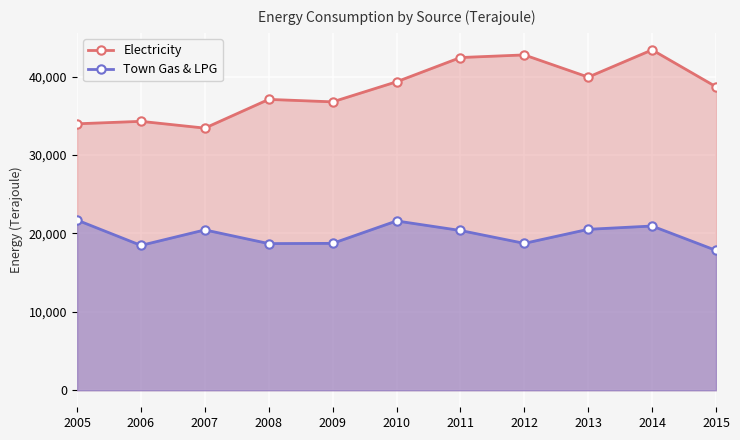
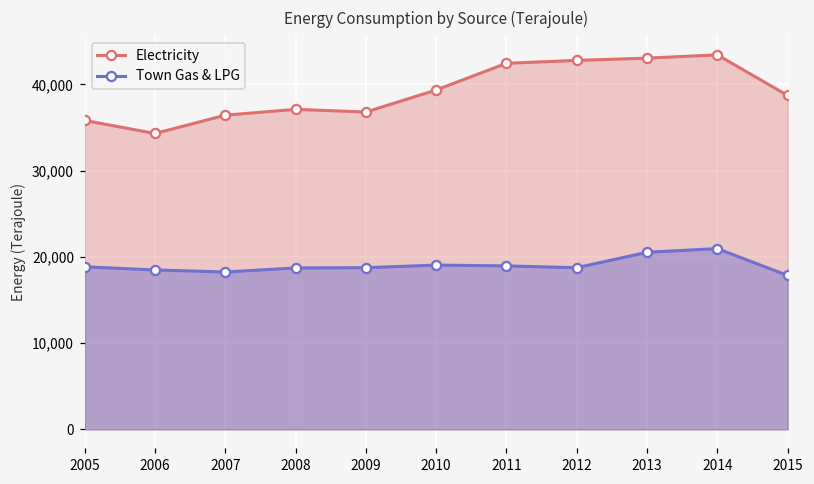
  {
    "Electricity": {
-     "2005": "34,000",
+     "2005": "36,000",
      "2006": "34,000",
-     "2007": "33,000",
+     "2007": "36,000",
      "2008": "37,000",
      "2009": "37,000",
      "2010": "39,000",
      "2011": "42,000",
      "2012": "43,000",
-     "2013": "40,000",
+     "2013": "43,000",
      "2014": "43,000",
      "2015": "39,000"
    },
    "Town Gas & LPG": {
-     "2005": "22,000",
+     "2005": "19,000",
      "2006": "18,000",
-     "2007": "20,000",
+     "2007": "18,000",
      "2008": "19,000",
      "2009": "19,000",
-     "2010": "22,000",
-     "2011": "20,000",
+     "2010": "19,000",
+     "2011": "19,000",
      "2012": "19,000",
      "2013": "21,000",
      "2014": "21,000",
      "2015": "18,000"
    }
  }
